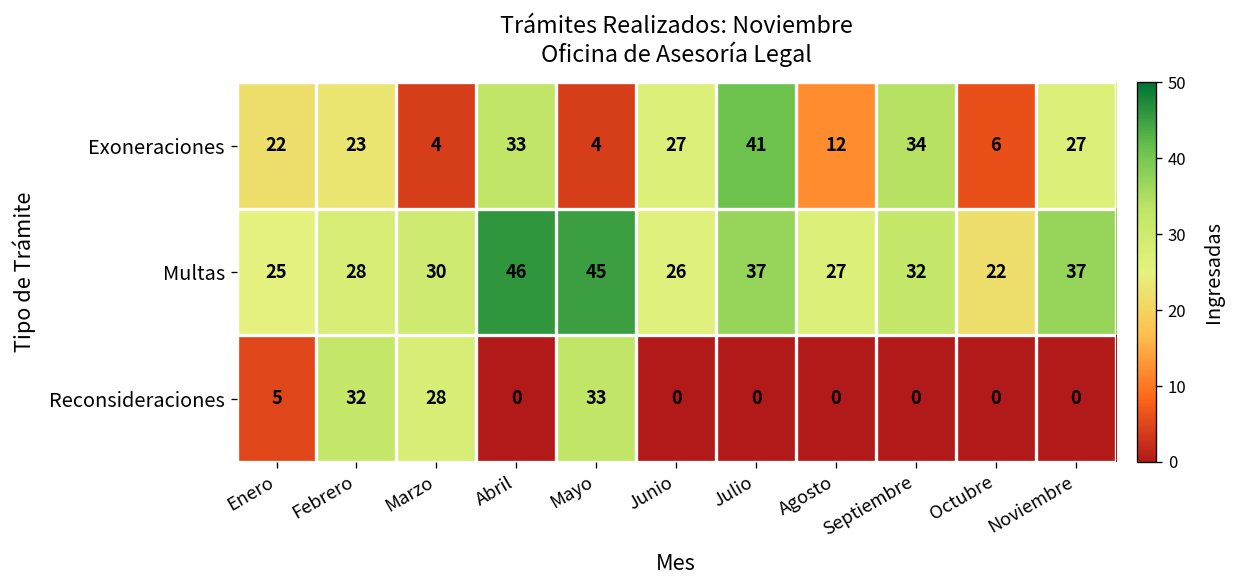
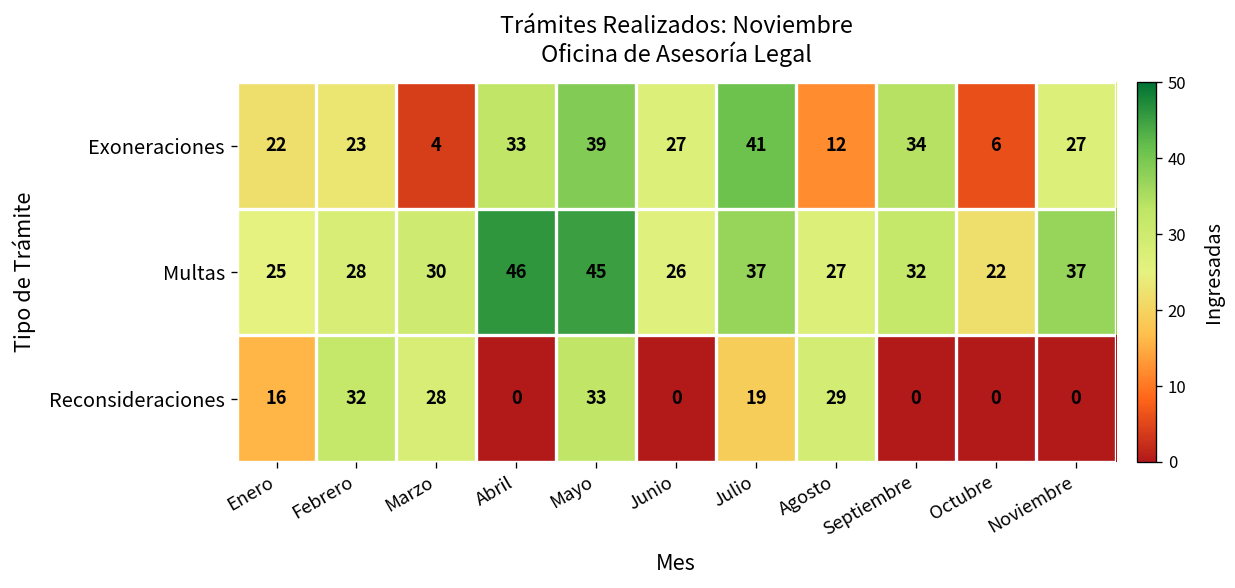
  {
    "Exoneraciones": {
      "Enero": 22,
      "Febrero": 23,
      "Marzo": 4,
      "Abril": 33,
-     "Mayo": 4,
+     "Mayo": 39,
      "Junio": 27,
      "Julio": 41,
      "Agosto": 12,
      "Septiembre": 34,
      "Octubre": 6,
      "Noviembre": 27
    },
    "Multas": {
      "Enero": 25,
      "Febrero": 28,
      "Marzo": 30,
      "Abril": 46,
      "Mayo": 45,
      "Junio": 26,
      "Julio": 37,
      "Agosto": 27,
      "Septiembre": 32,
      "Octubre": 22,
      "Noviembre": 37
    },
    "Reconsideraciones": {
-     "Enero": 5,
+     "Enero": 16,
      "Febrero": 32,
      "Marzo": 28,
      "Abril": 0,
      "Mayo": 33,
      "Junio": 0,
-     "Julio": 0,
-     "Agosto": 0,
+     "Julio": 19,
+     "Agosto": 29,
      "Septiembre": 0,
      "Octubre": 0,
      "Noviembre": 0
    }
  }
